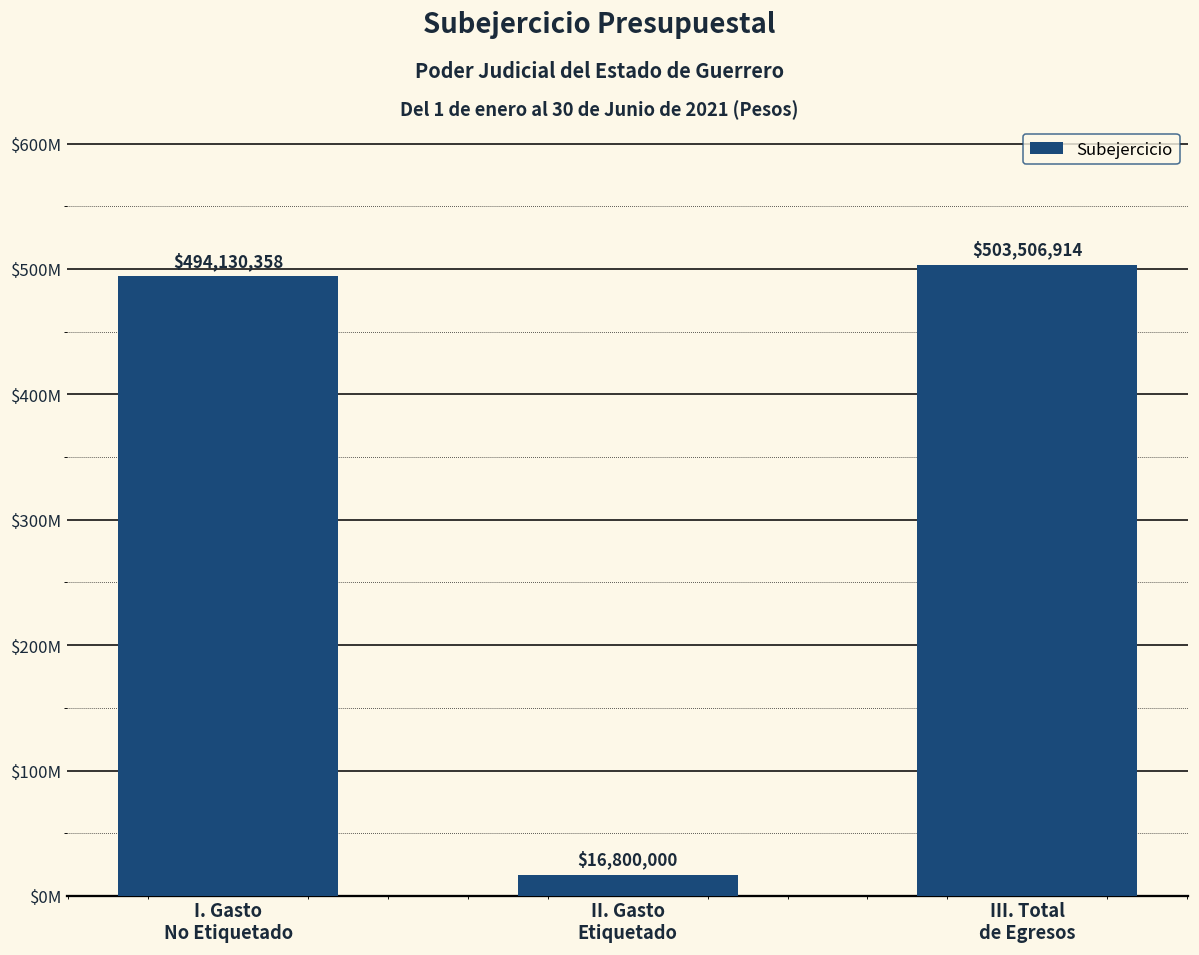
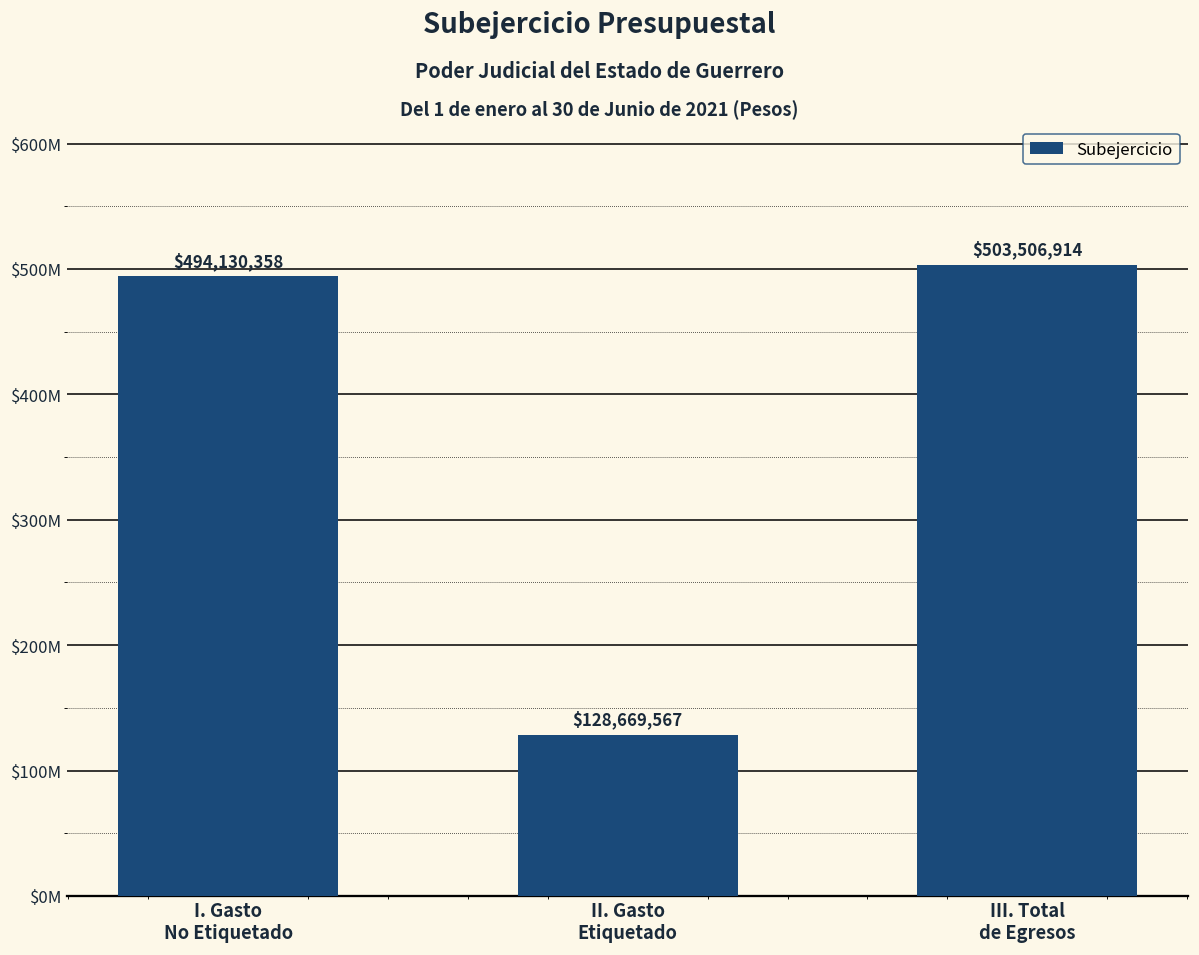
  {
    "I. Gasto No Etiquetado": "$494,130,358",
-   "II. Gasto Etiquetado": "$16,800,000",
+   "II. Gasto Etiquetado": "$128,669,567",
    "III. Total de Egresos": "$503,506,914"
  }
